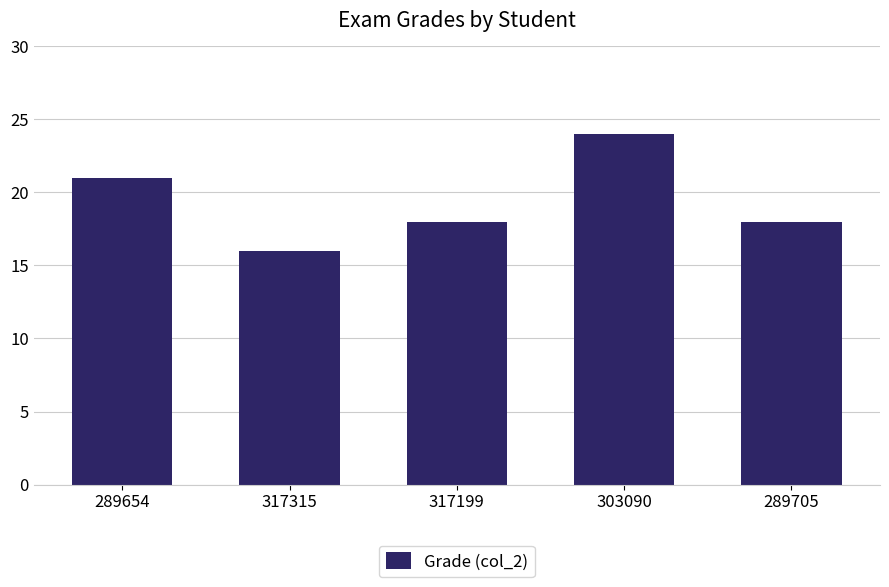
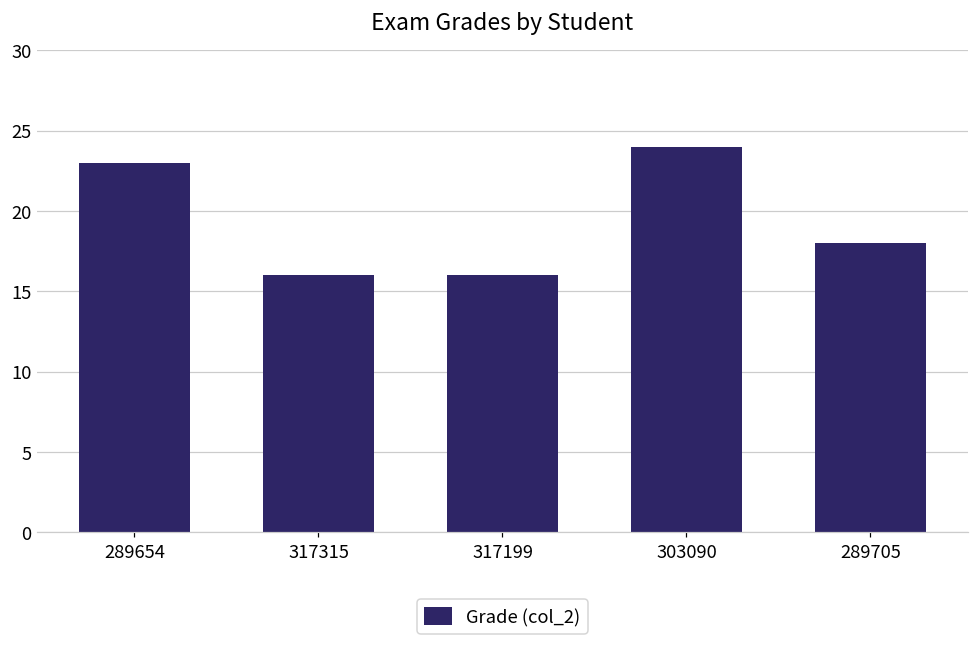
  {
-   "289654": 21,
+   "289654": 23,
    "317315": 16,
-   "317199": 18,
+   "317199": 16,
    "303090": 24,
    "289705": 18
  }
